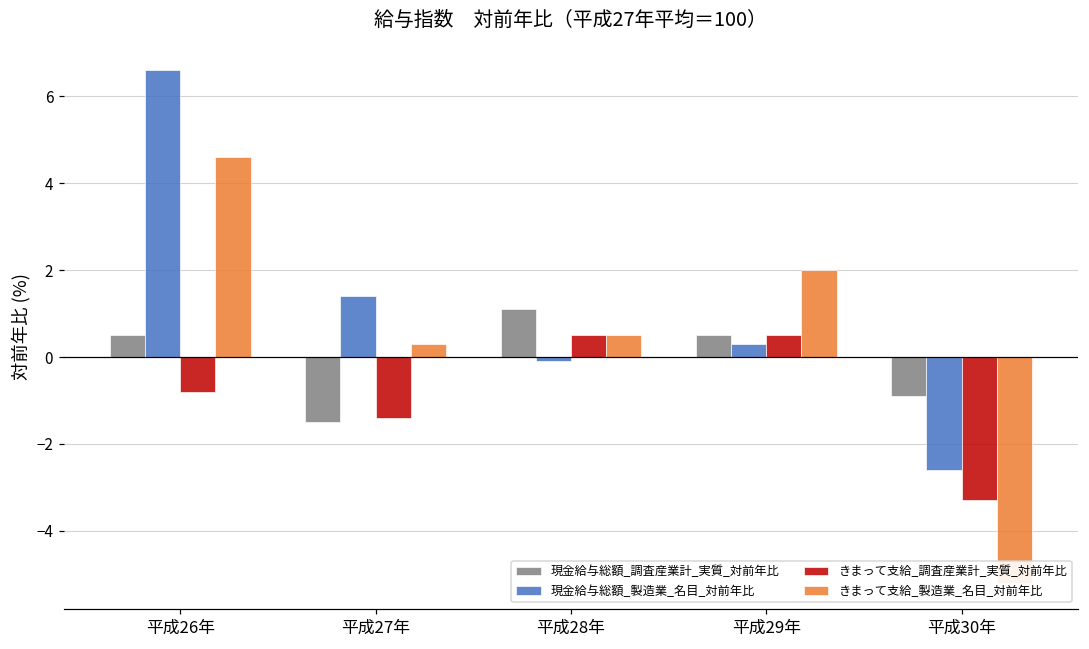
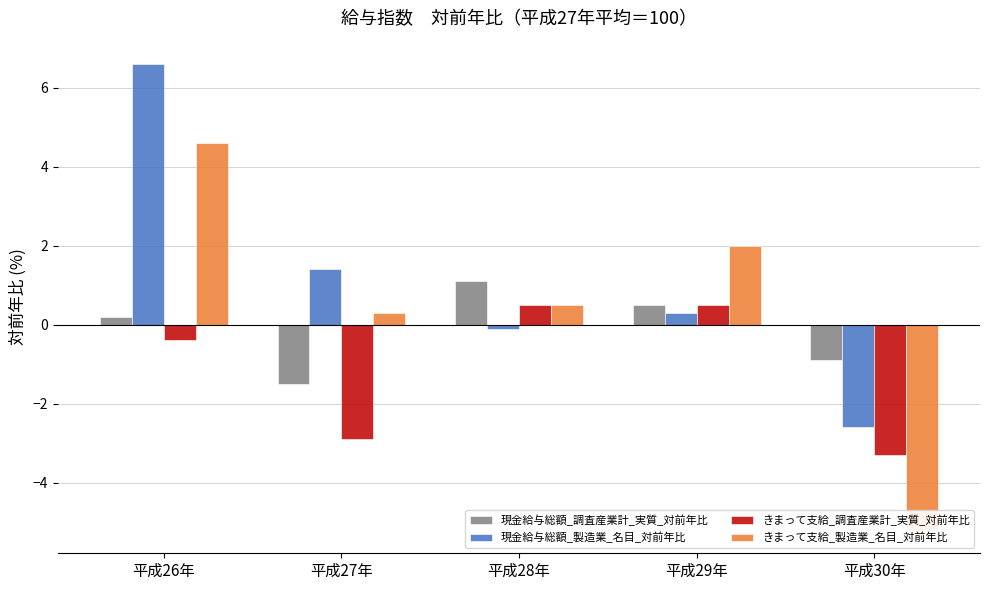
  {
    "現金給与総額_調査産業計_実質_対前年比": {
-     "平成26年": 0.5,
+     "平成26年": 0.2,
      "平成27年": -1.5,
      "平成28年": 1.1,
      "平成29年": 0.5,
      "平成30年": -0.9
    },
    "現金給与総額_製造業_名目_対前年比": {
      "平成26年": 6.6,
      "平成27年": 1.4,
      "平成28年": -0.1,
      "平成29年": 0.3,
      "平成30年": -2.6
    },
    "きまって支給_調査産業計_実質_対前年比": {
-     "平成26年": -0.8,
-     "平成27年": -1.4,
+     "平成26年": -0.4,
+     "平成27年": -2.9,
      "平成28年": 0.5,
      "平成29年": 0.5,
      "平成30年": -3.3
    },
    "きまって支給_製造業_名目_対前年比": {
      "平成26年": 4.6,
      "平成27年": 0.3,
      "平成28年": 0.5,
      "平成29年": 2.0
    }
  }
